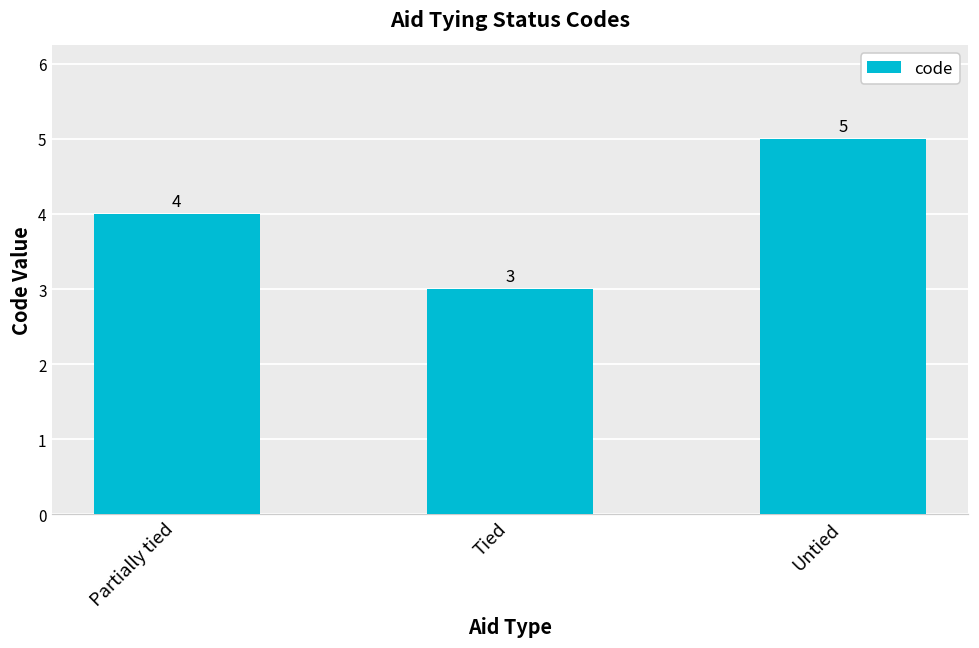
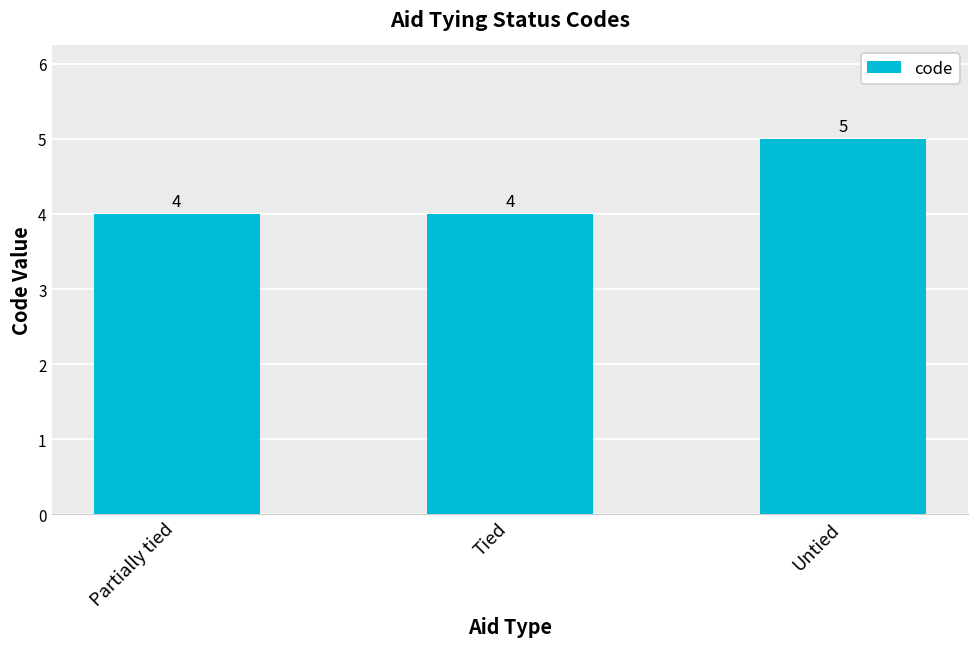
  {
    "Partially tied": 4,
-   "Tied": 3,
+   "Tied": 4,
    "Untied": 5
  }
